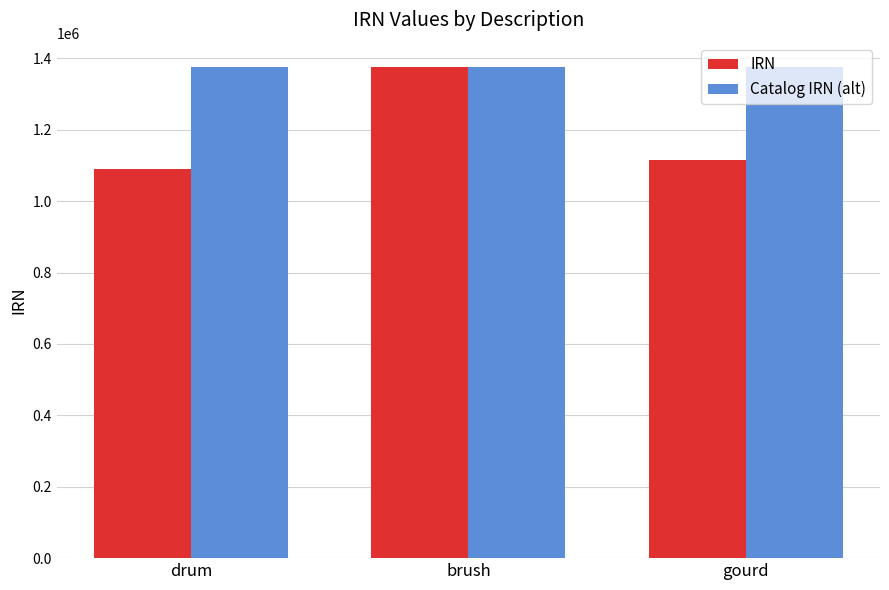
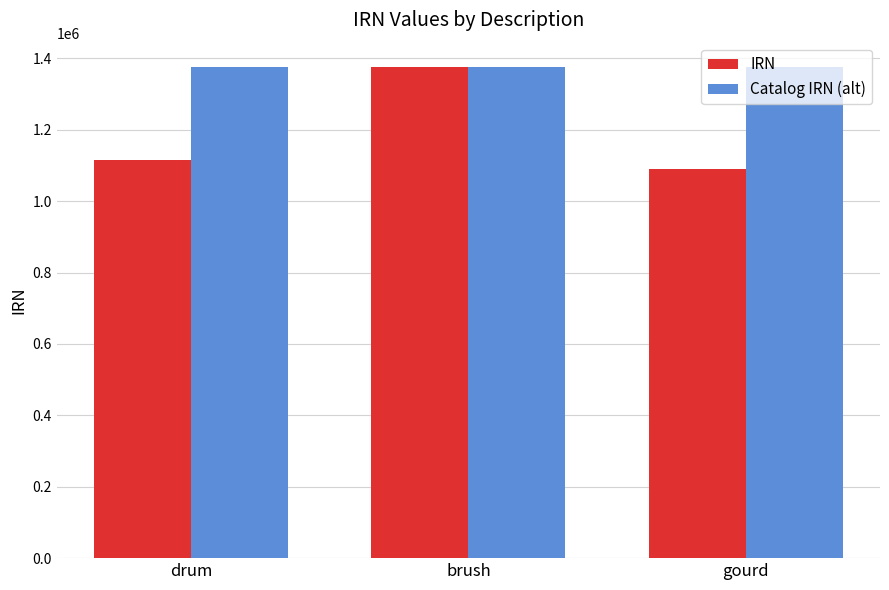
  {
    "IRN": {
-     "drum": 1090000,
+     "drum": 1120000,
      "brush": 1380000,
-     "gourd": 1120000
+     "gourd": 1090000
    },
    "Catalog IRN (alt)": {
      "drum": 1380000,
      "brush": 1380000
    }
  }
